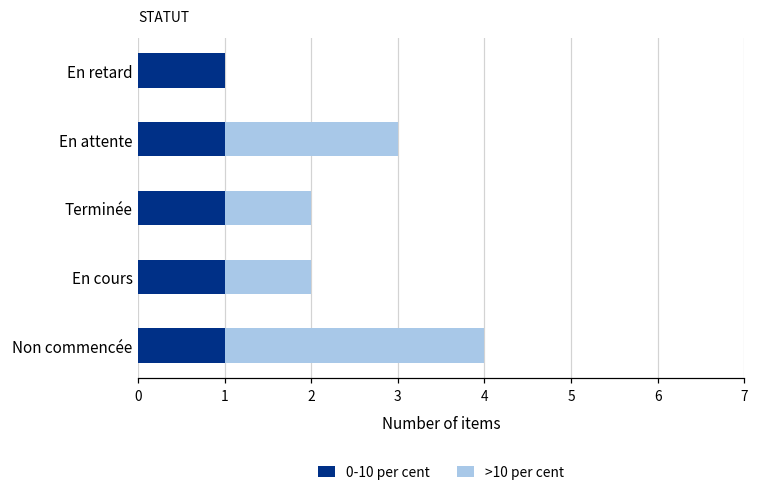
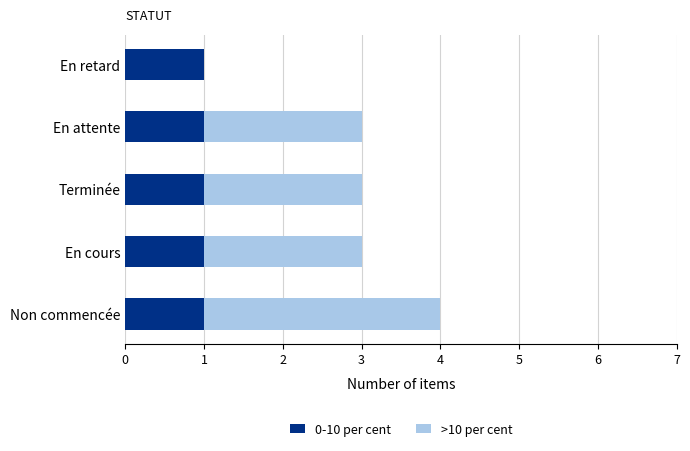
  {
    "0-10 per cent": {
      "En retard": 1,
      "En attente": 1,
      "Terminée": 1,
      "En cours": 1,
      "Non commencée": 1
    },
    ">10 per cent": {
      "En retard": 0,
      "En attente": 2,
-     "Terminée": 1,
-     "En cours": 1,
+     "Terminée": 2,
+     "En cours": 2,
      "Non commencée": 3
    }
  }
